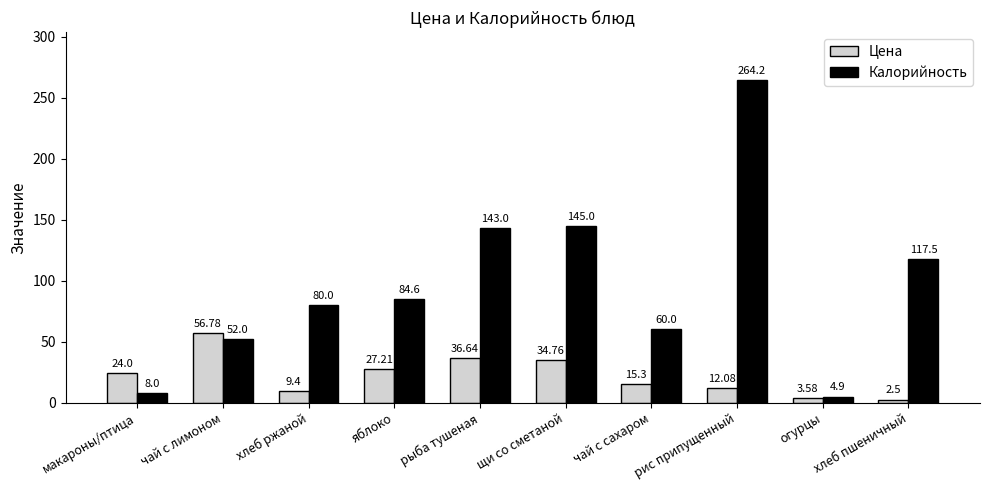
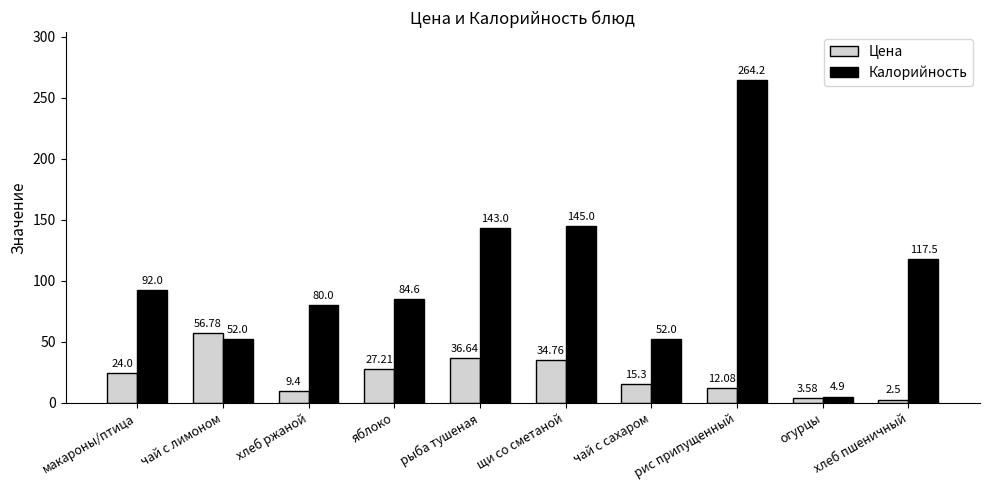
  {
    "Цена": {
      "макароны/птица": 24.0,
      "чай с лимоном": 56.78,
      "хлеб ржаной": 9.4,
      "яблоко": 27.21,
      "рыба тушеная": 36.64,
      "щи со сметаной": 34.76,
      "чай с сахаром": 15.3,
      "рис припущенный": 12.08,
      "огурцы": 3.58,
      "хлеб пшеничный": 2.5
    },
    "Калорийность": {
-     "макароны/птица": 8.0,
+     "макароны/птица": 92.0,
      "чай с лимоном": 52.0,
      "хлеб ржаной": 80.0,
      "яблоко": 84.6,
      "рыба тушеная": 143.0,
      "щи со сметаной": 145.0,
-     "чай с сахаром": 60.0,
+     "чай с сахаром": 52.0,
      "рис припущенный": 264.2,
      "огурцы": 4.9,
      "хлеб пшеничный": 117.5
    }
  }
